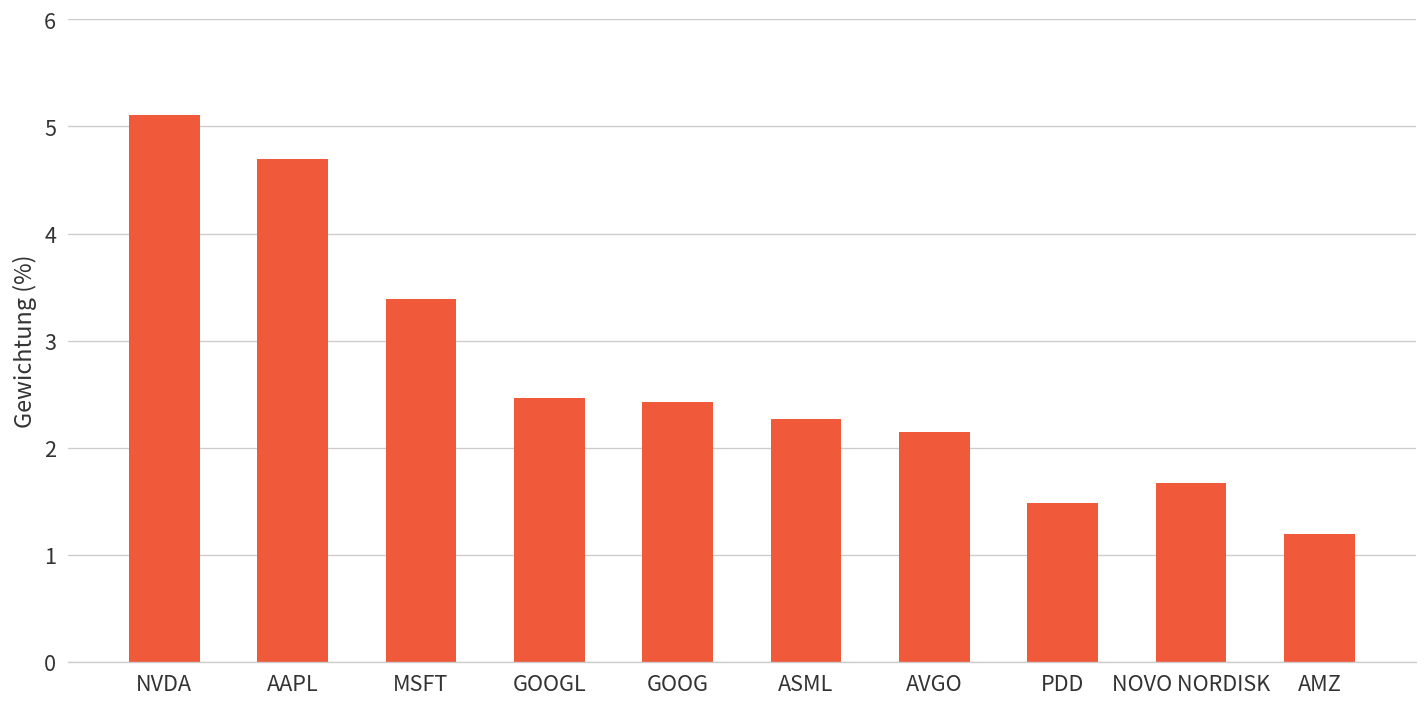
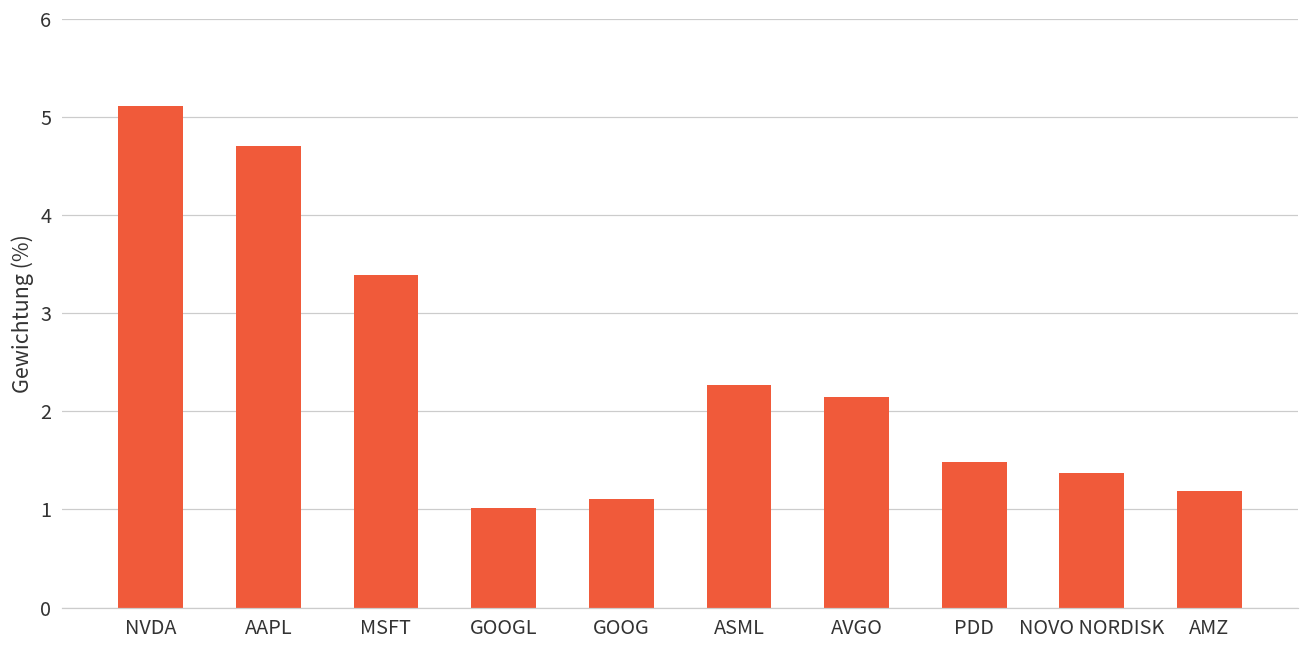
  {
    "NVDA": 5.1,
    "AAPL": 4.7,
    "MSFT": 3.4,
-   "GOOGL": 2.5,
-   "GOOG": 2.4,
+   "GOOGL": 1.0,
+   "GOOG": 1.1,
    "ASML": 2.3,
    "AVGO": 2.2,
    "PDD": 1.5,
-   "NOVO NORDISK": 1.7,
+   "NOVO NORDISK": 1.4,
    "AMZ": 1.2
  }
